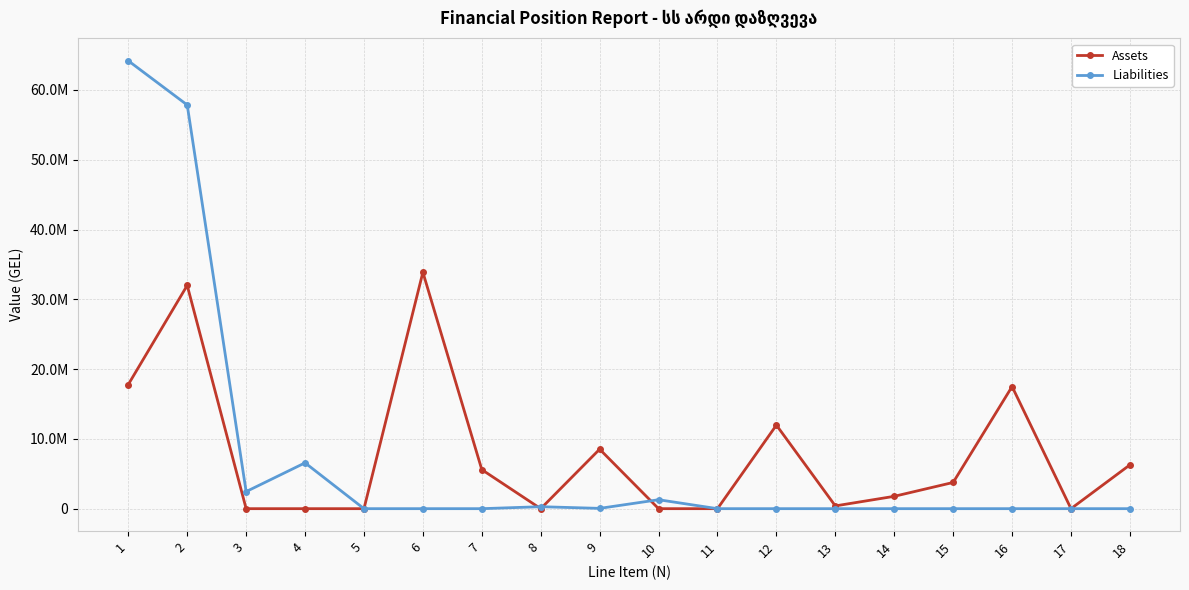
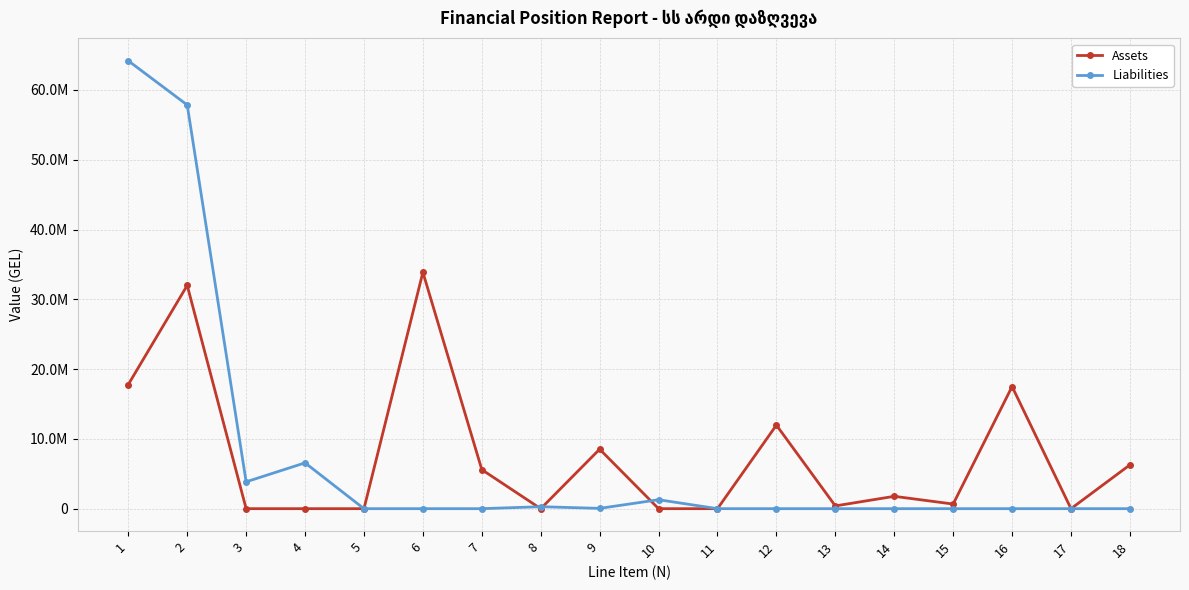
  {
    "Assets": {
      "1": 18000000,
      "2": 32000000,
      "3": 0,
      "4": 0,
      "6": 34000000,
      "7": 6000000,
      "9": 9000000,
      "10": 0,
      "12": 12000000,
      "13": 0,
      "14": 2000000,
-     "15": 4000000,
+     "15": 1000000,
      "16": 17000000,
      "18": 6000000
    },
    "Liabilities": {
      "1": 64000000,
      "2": 58000000,
-     "3": 2000000,
+     "3": 4000000,
      "4": 7000000,
      "6": 0,
      "7": 0,
      "9": 0,
      "10": 1000000,
      "12": 0,
      "13": 0,
      "14": 0,
      "15": 0,
      "16": 0,
      "18": 0
    }
  }
